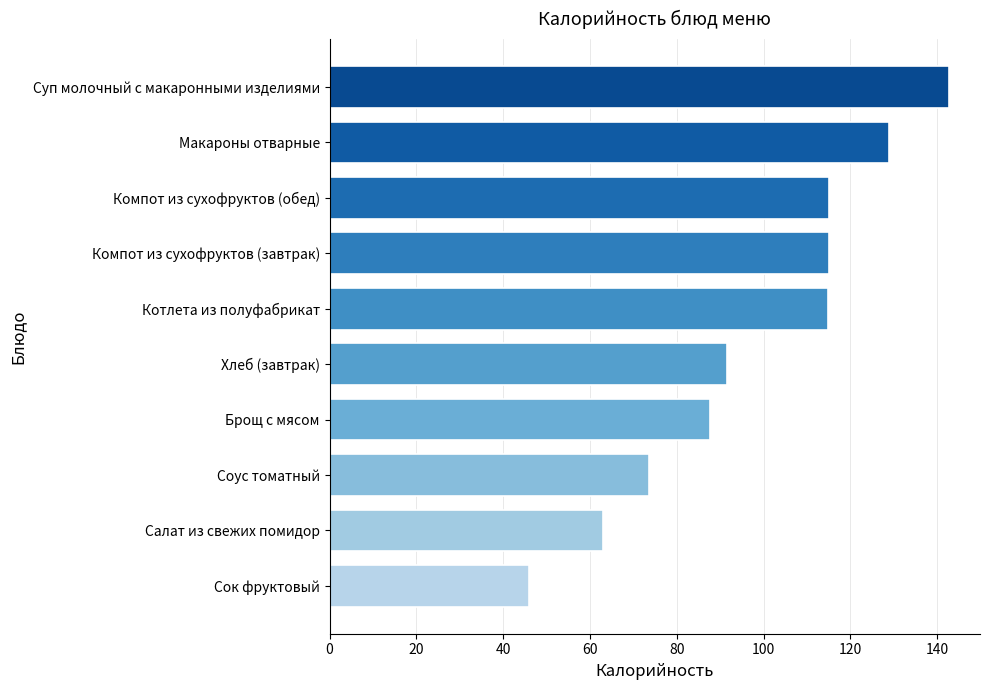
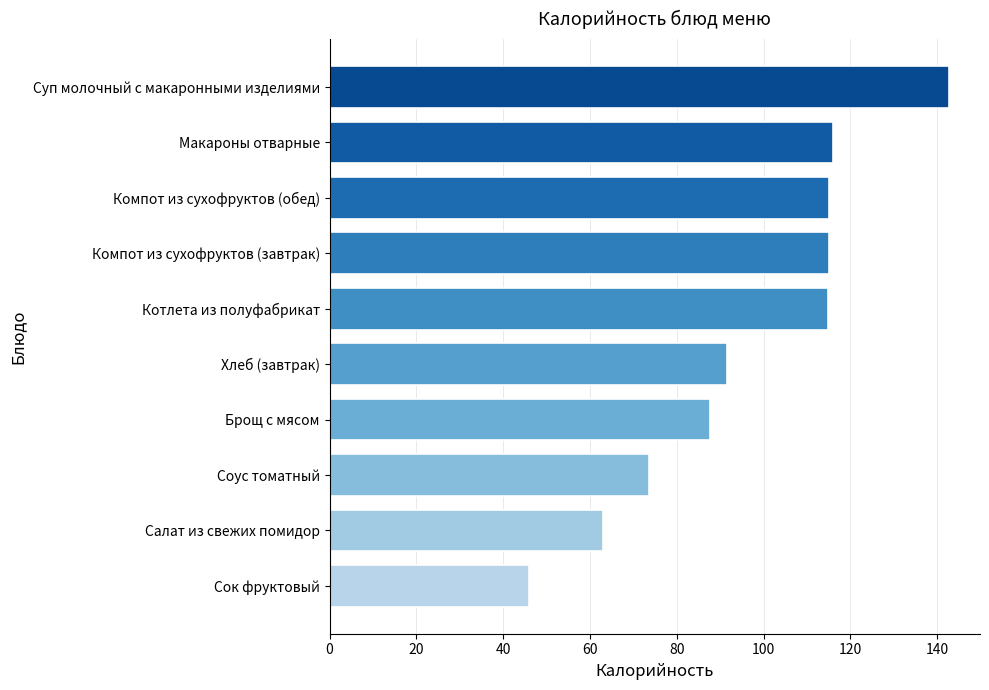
  {
    "Суп молочный с макаронными изделиями": 143,
-   "Макароны отварные": 129,
+   "Макароны отварные": 116,
    "Компот из сухофруктов (обед)": 115,
    "Компот из сухофруктов (завтрак)": 115,
    "Котлета из полуфабрикат": 115,
    "Хлеб (завтрак)": 92,
    "Брощ с мясом": 88,
    "Соус томатный": 74,
    "Салат из свежих помидор": 63,
    "Сок фруктовый": 46
  }
